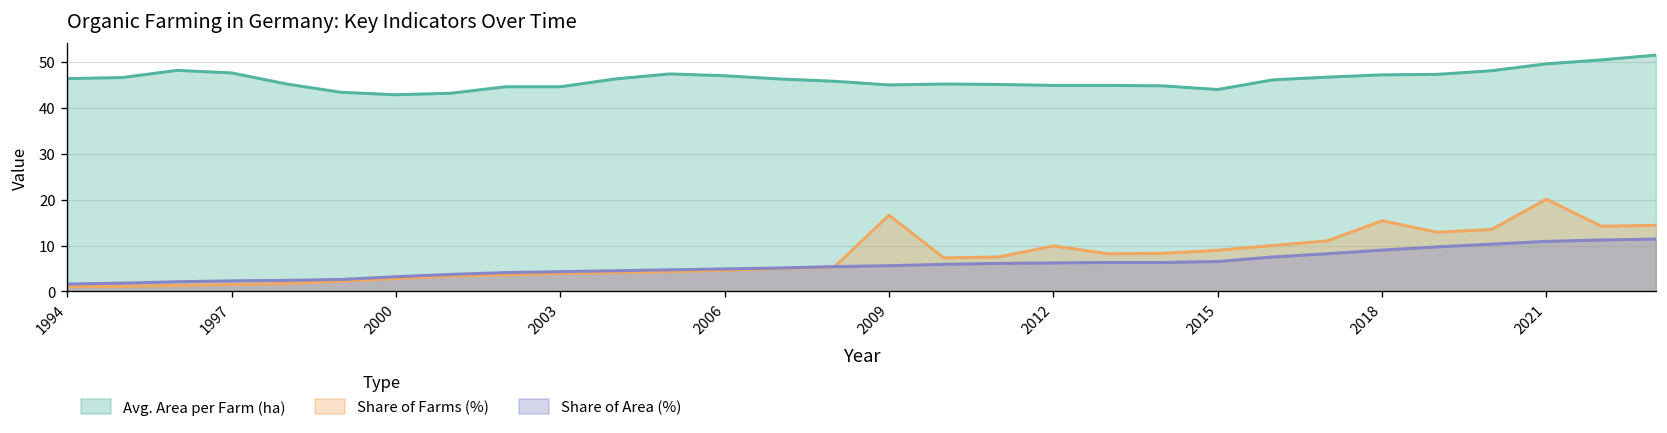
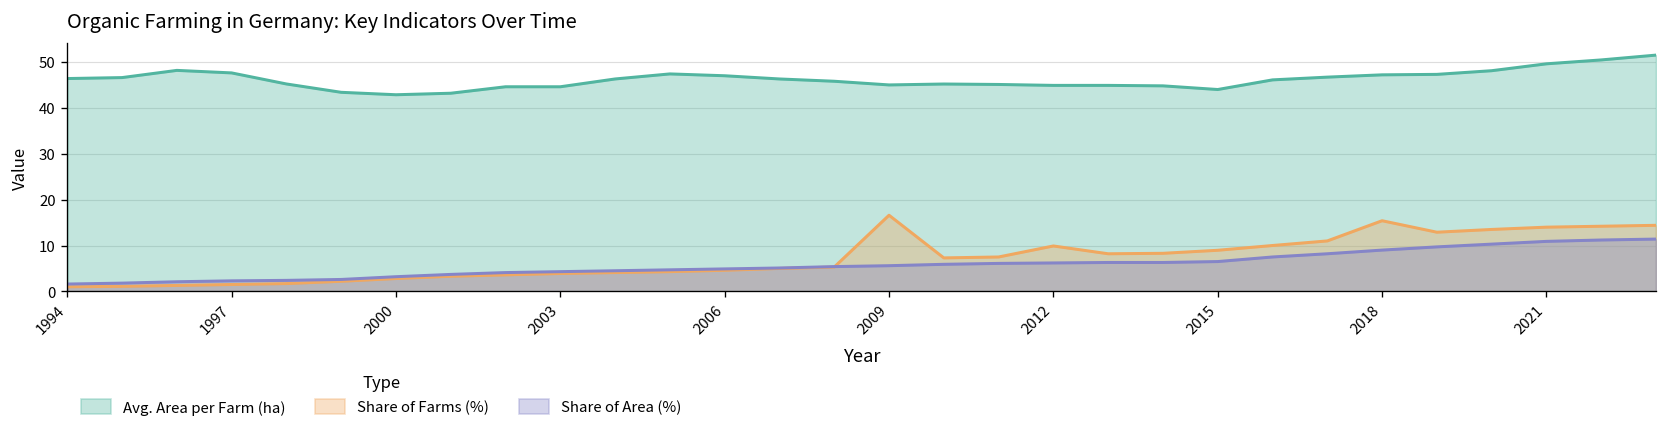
  {
    "Share of Farms (%)": {
      "1997": 2,
      "2009": 17,
      "2012": 10,
      "2015": 9,
      "2018": 15,
-     "2021": 20
+     "2021": 14
    }
  }
